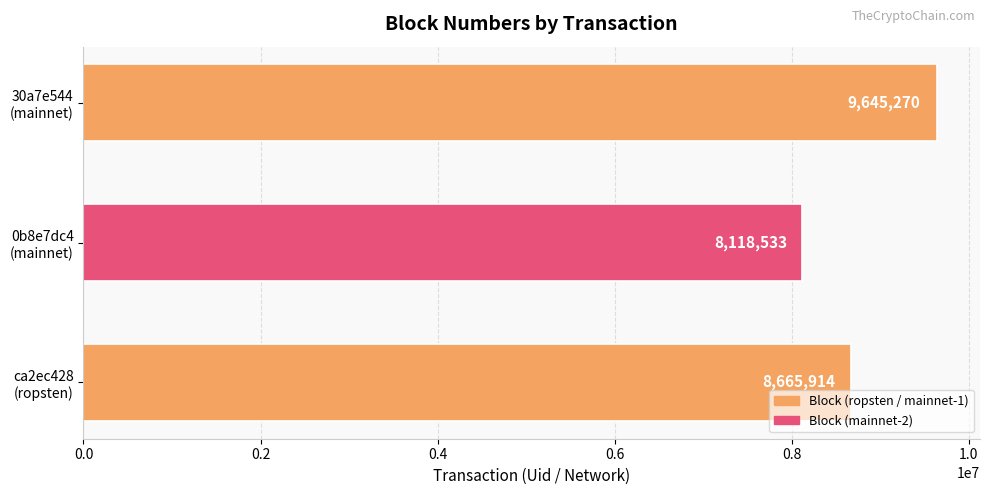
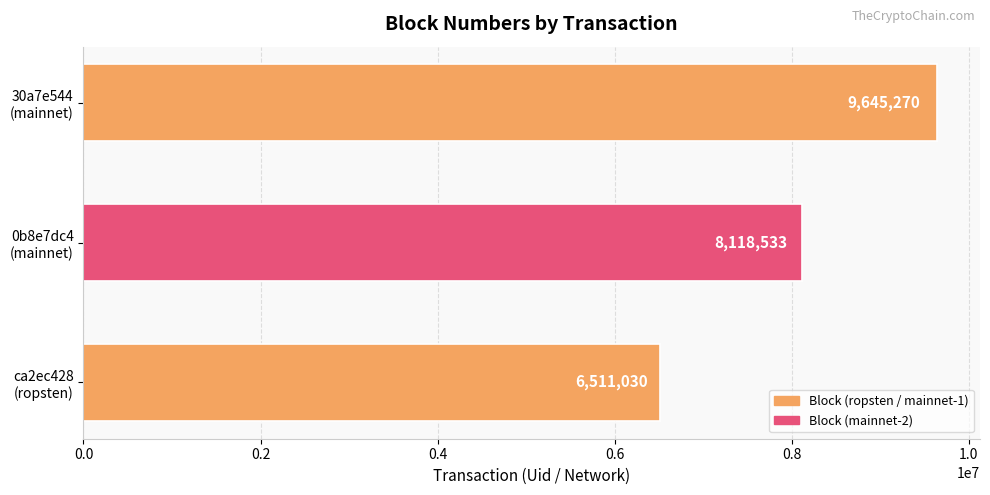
  {
    "30a7e544 (mainnet)": "9,645,270",
    "0b8e7dc4 (mainnet)": "8,118,533",
-   "ca2ec428 (ropsten)": "8,665,914"
+   "ca2ec428 (ropsten)": "6,511,030"
  }
